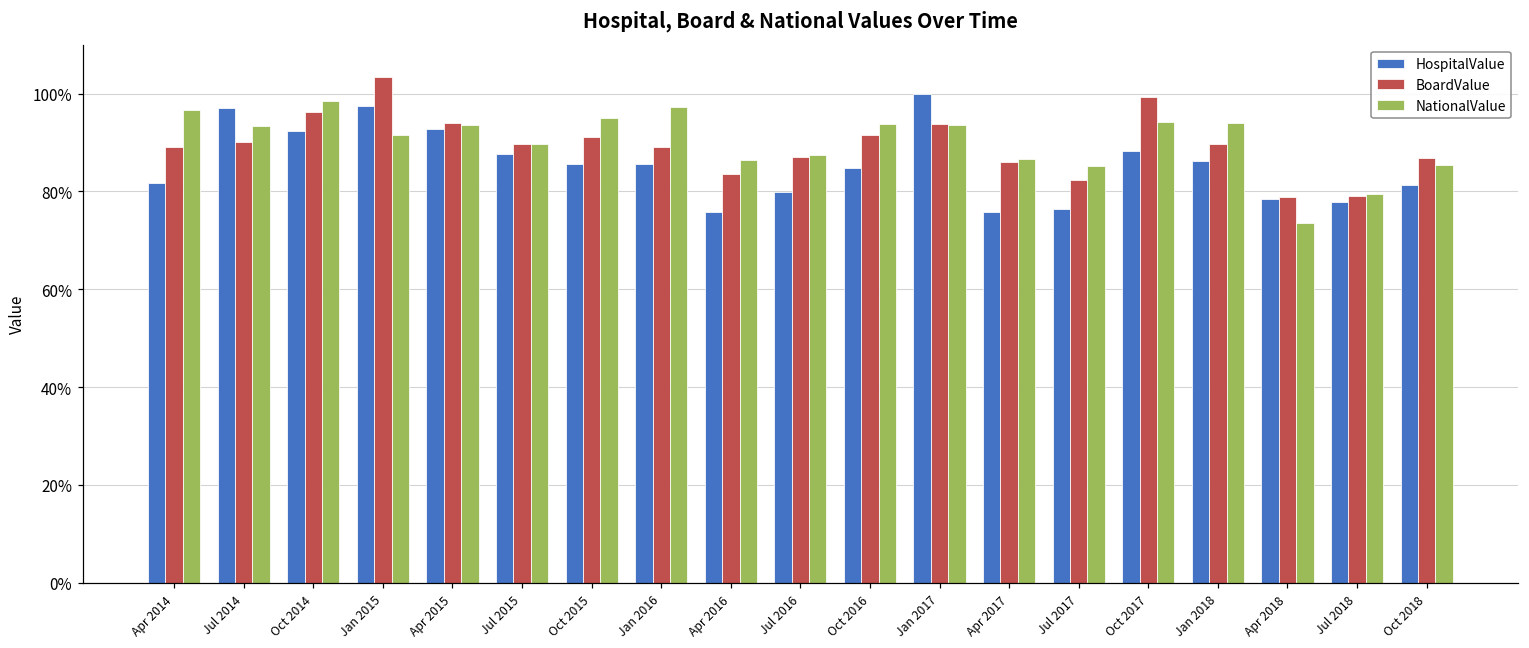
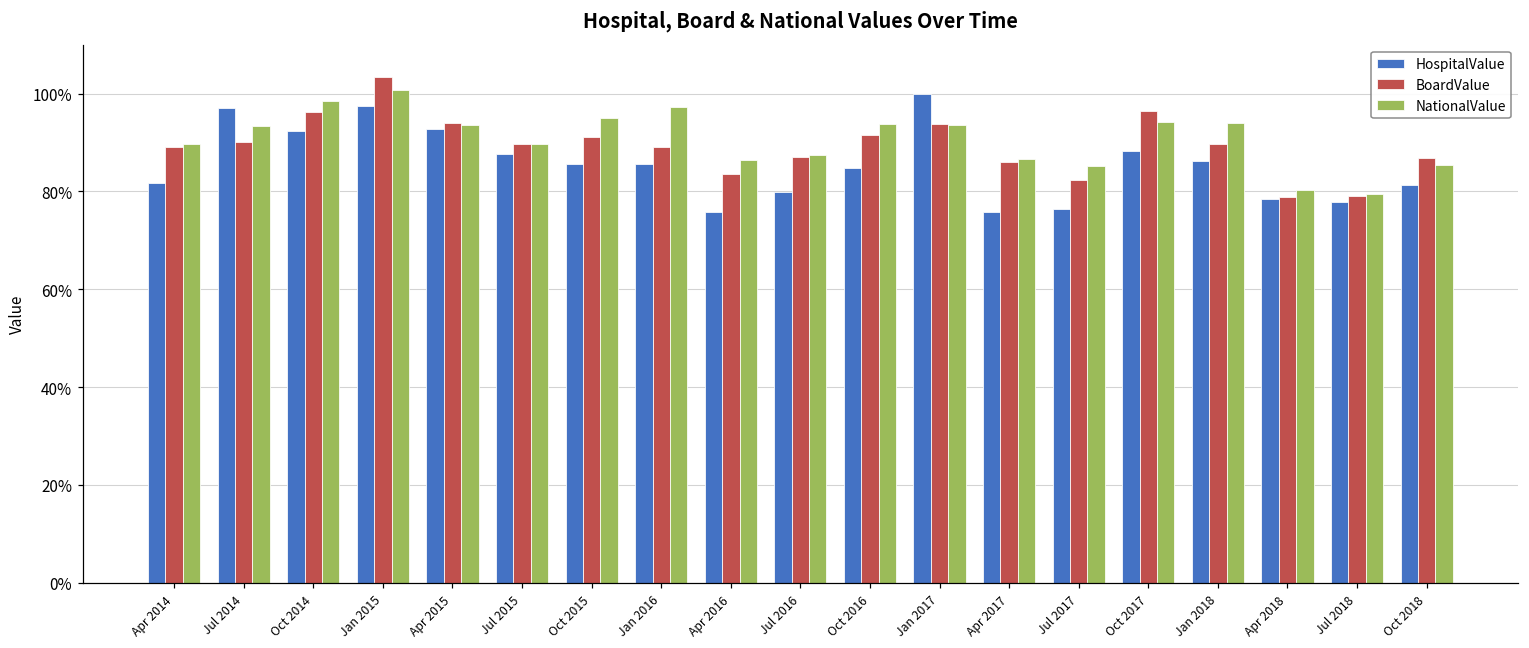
  {
    "HospitalValue": {
      "Apr 2014": "82%",
      "Jul 2014": "97%",
      "Oct 2014": "92%",
      "Jan 2015": "98%",
      "Apr 2015": "93%",
      "Jul 2015": "88%",
      "Oct 2015": "86%",
      "Jan 2016": "86%",
      "Apr 2016": "76%",
      "Jul 2016": "80%",
      "Oct 2016": "85%",
      "Jan 2017": "100%",
      "Apr 2017": "76%",
      "Jul 2017": "76%",
      "Oct 2017": "88%",
      "Jan 2018": "86%",
      "Apr 2018": "79%",
      "Jul 2018": "78%",
      "Oct 2018": "81%"
    },
    "BoardValue": {
      "Apr 2014": "89%",
      "Jul 2014": "90%",
      "Oct 2014": "96%",
      "Jan 2015": "103%",
      "Apr 2015": "94%",
      "Jul 2015": "90%",
      "Oct 2015": "91%",
      "Jan 2016": "89%",
      "Apr 2016": "84%",
      "Jul 2016": "87%",
      "Oct 2016": "92%",
      "Jan 2017": "94%",
      "Apr 2017": "86%",
      "Jul 2017": "82%",
-     "Oct 2017": "99%",
+     "Oct 2017": "97%",
      "Jan 2018": "90%",
      "Apr 2018": "79%",
      "Jul 2018": "79%",
      "Oct 2018": "87%"
    },
    "NationalValue": {
-     "Apr 2014": "97%",
+     "Apr 2014": "90%",
      "Jul 2014": "93%",
      "Oct 2014": "99%",
-     "Jan 2015": "92%",
+     "Jan 2015": "101%",
      "Apr 2015": "94%",
      "Jul 2015": "90%",
      "Oct 2015": "95%",
      "Jan 2016": "97%",
      "Apr 2016": "86%",
      "Jul 2016": "88%",
      "Oct 2016": "94%",
      "Jan 2017": "94%",
      "Apr 2017": "87%",
      "Jul 2017": "85%",
      "Oct 2017": "94%",
      "Jan 2018": "94%",
-     "Apr 2018": "74%",
+     "Apr 2018": "80%",
      "Jul 2018": "80%",
      "Oct 2018": "85%"
    }
  }
